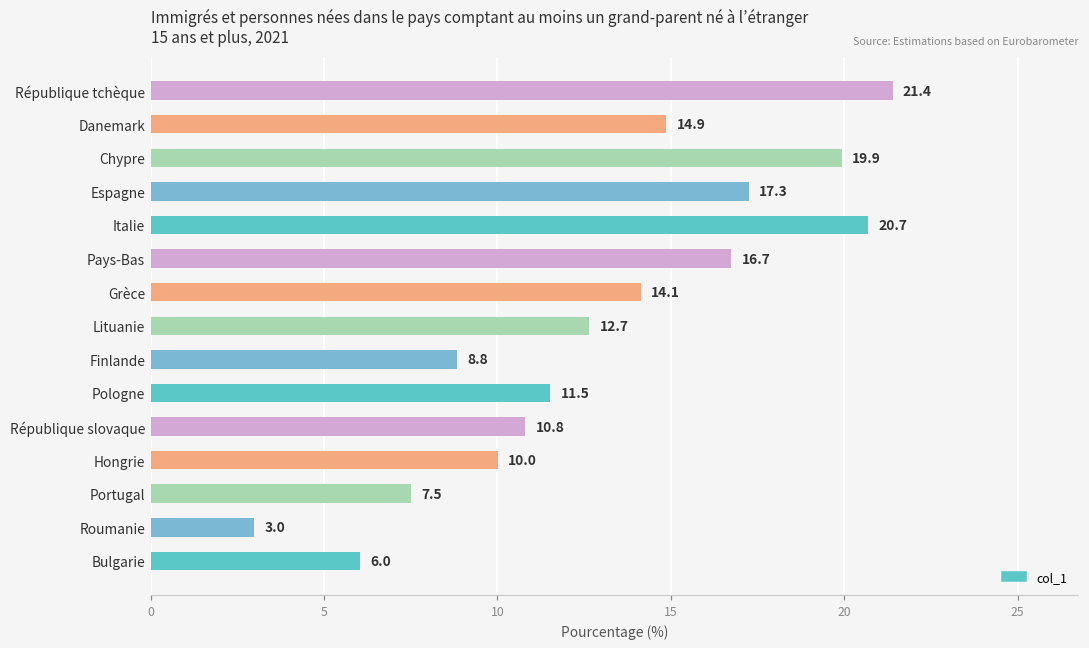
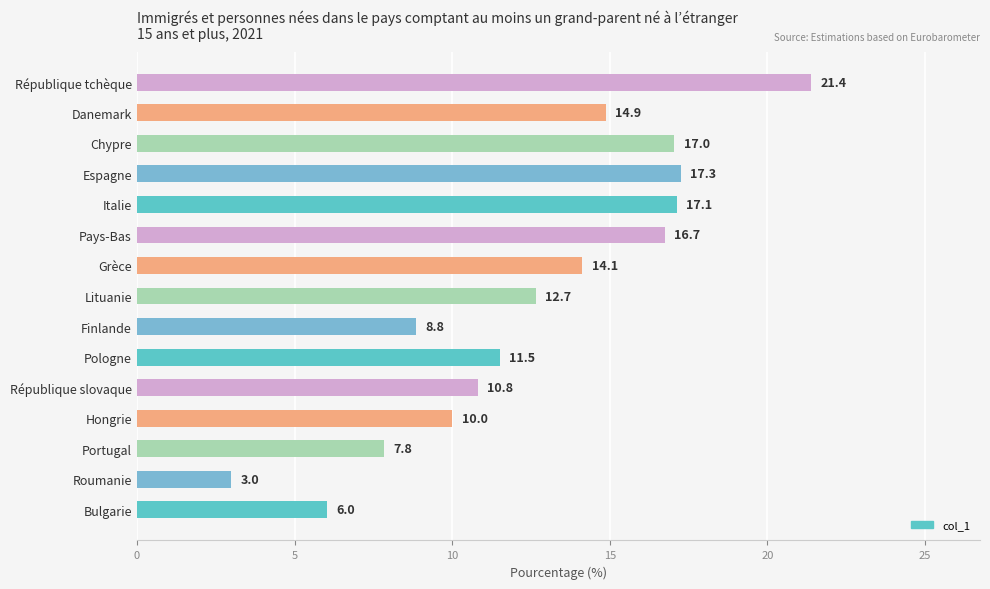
  {
    "République tchèque": 21.4,
    "Danemark": 14.9,
-   "Chypre": 19.9,
+   "Chypre": 17.0,
    "Espagne": 17.3,
-   "Italie": 20.7,
+   "Italie": 17.1,
    "Pays-Bas": 16.7,
    "Grèce": 14.1,
    "Lituanie": 12.7,
    "Finlande": 8.8,
    "Pologne": 11.5,
    "République slovaque": 10.8,
    "Hongrie": 10.0,
-   "Portugal": 7.5,
+   "Portugal": 7.8,
    "Roumanie": 3.0,
    "Bulgarie": 6.0
  }
